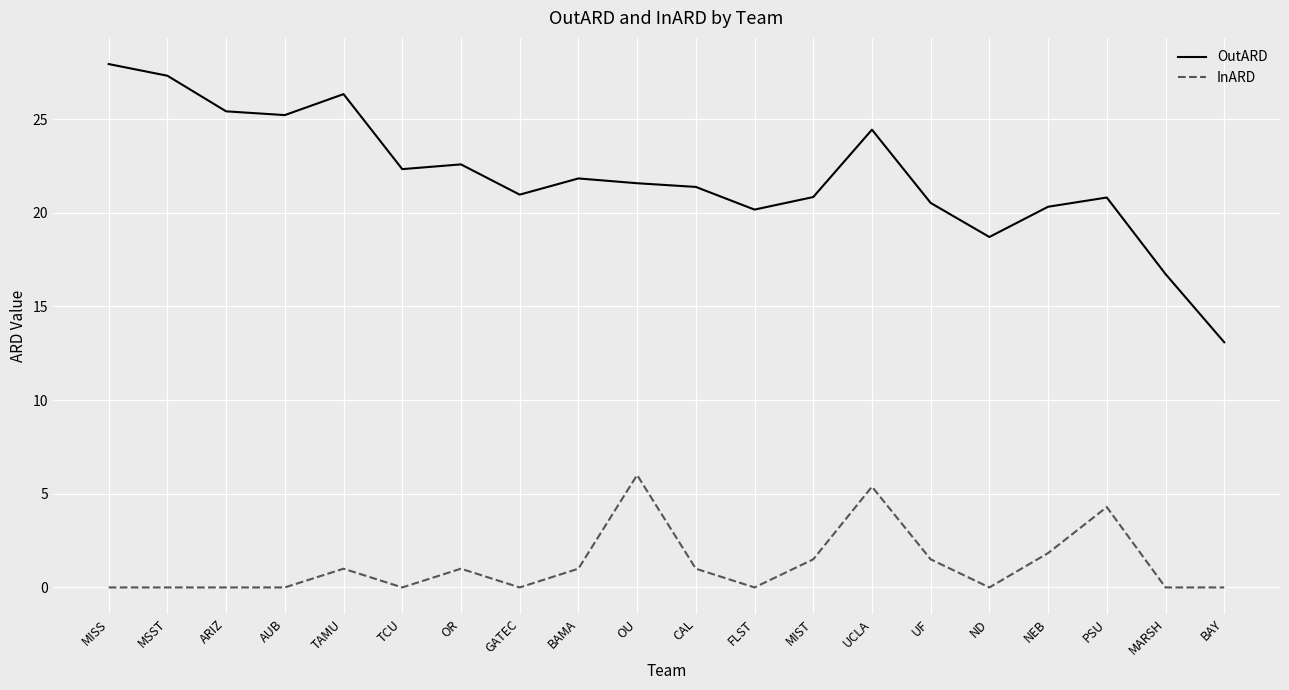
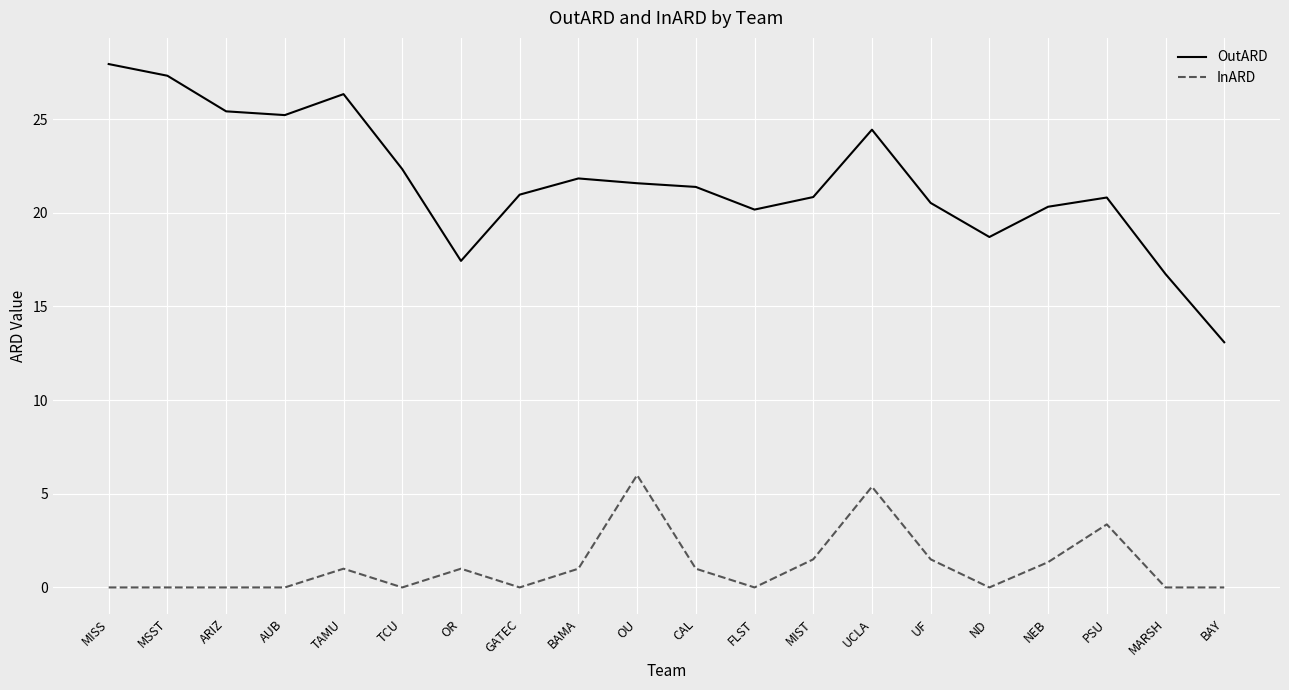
  {
    "OutARD": {
      "MISS": 27.9,
      "MSST": 27.3,
      "ARIZ": 25.4,
      "AUB": 25.2,
      "TAMU": 26.3,
      "TCU": 22.3,
-     "OR": 22.6,
+     "OR": 17.4,
      "GATEC": 21.0,
      "BAMA": 21.8,
      "OU": 21.6,
      "CAL": 21.4,
      "FLST": 20.2,
      "MIST": 20.8,
      "UCLA": 24.4,
      "UF": 20.5,
      "ND": 18.7,
      "NEB": 20.3,
      "PSU": 20.8,
      "MARSH": 16.7,
      "BAY": 13.1
    },
    "InARD": {
      "MISS": 0.0,
      "MSST": 0.0,
      "ARIZ": 0.0,
      "AUB": 0.0,
      "TAMU": 1.0,
      "TCU": 0.0,
      "OR": 1.0,
      "GATEC": 0.0,
      "BAMA": 1.0,
      "OU": 6.0,
      "CAL": 1.0,
      "FLST": 0.0,
      "MIST": 1.5,
      "UCLA": 5.4,
      "UF": 1.5,
      "ND": 0.0,
-     "NEB": 1.8,
-     "PSU": 4.3,
+     "NEB": 1.3,
+     "PSU": 3.4,
      "MARSH": 0.0,
      "BAY": 0.0
    }
  }
